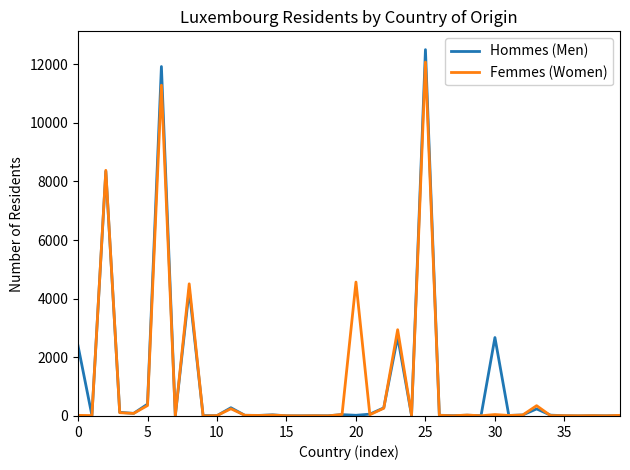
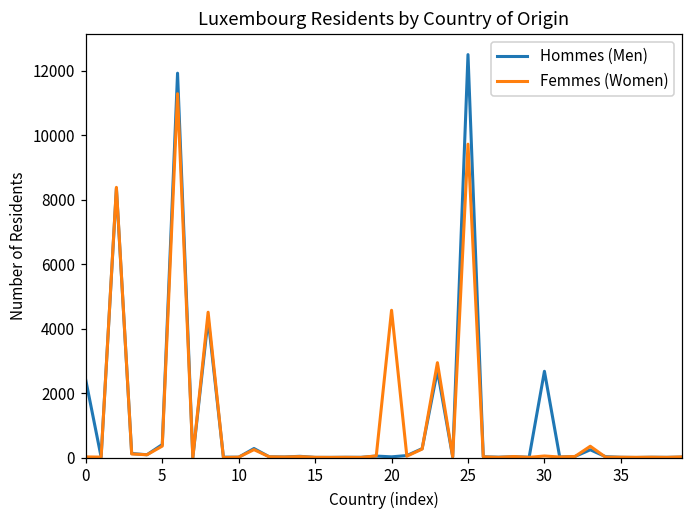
  {
    "Hommes (Men)": {
      "0": 2400,
      "20": 0,
      "25": 12500,
      "30": 2700
    },
    "Femmes (Women)": {
      "0": 0,
      "20": 4600,
-     "25": 12100,
+     "25": 9700,
      "30": 0
    }
  }
